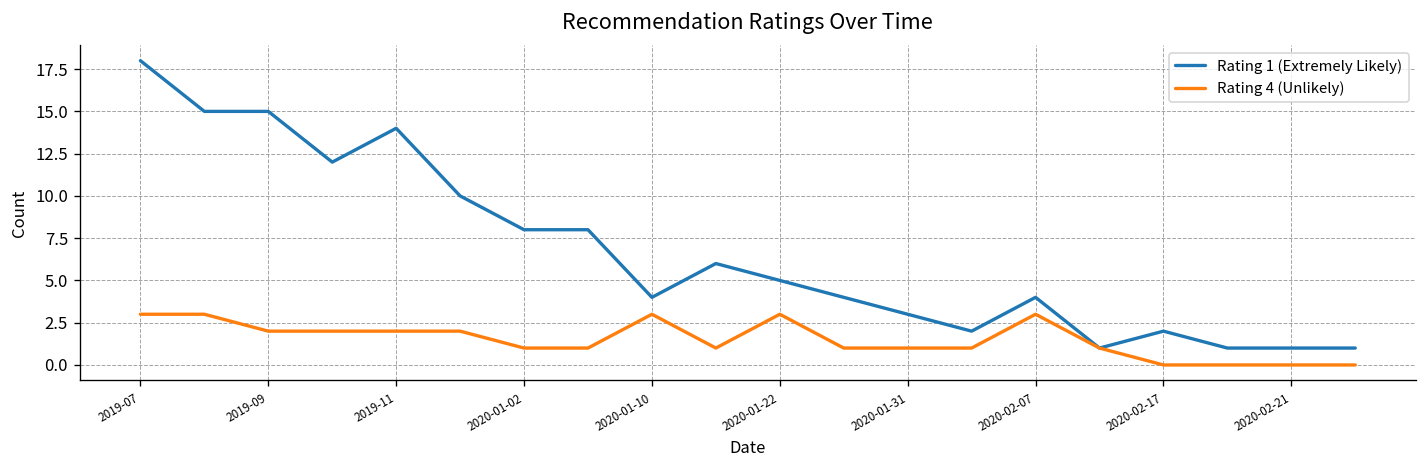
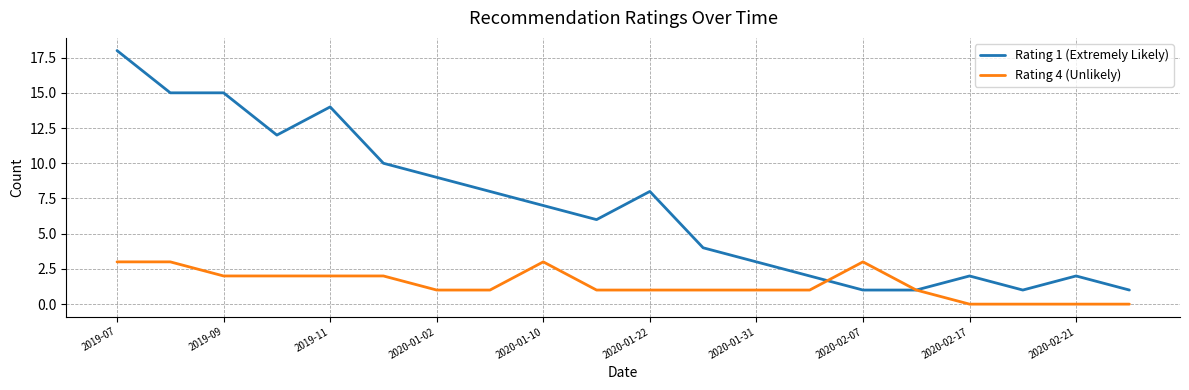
  {
    "Rating 1 (Extremely Likely)": {
      "2019-07": 18,
      "2019-09": 15,
      "2019-11": 14,
-     "2020-01-02": 8,
-     "2020-01-10": 4,
-     "2020-01-22": 5,
+     "2020-01-02": 9,
+     "2020-01-10": 7,
+     "2020-01-22": 8,
      "2020-01-31": 3,
-     "2020-02-07": 4,
+     "2020-02-07": 1,
      "2020-02-17": 2,
-     "2020-02-21": 1
+     "2020-02-21": 2
    },
    "Rating 4 (Unlikely)": {
      "2019-07": 3,
      "2019-09": 2,
      "2019-11": 2,
      "2020-01-02": 1,
      "2020-01-10": 3,
-     "2020-01-22": 3,
+     "2020-01-22": 1,
      "2020-01-31": 1,
      "2020-02-07": 3,
      "2020-02-17": 0,
      "2020-02-21": 0
    }
  }
